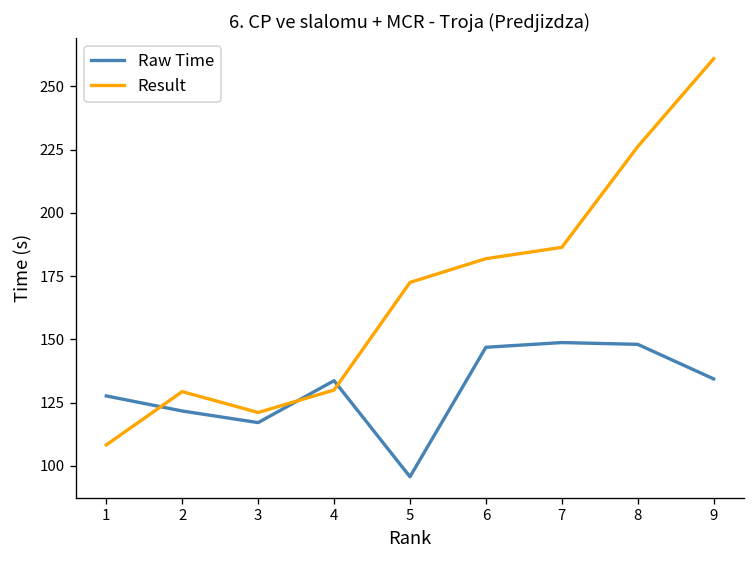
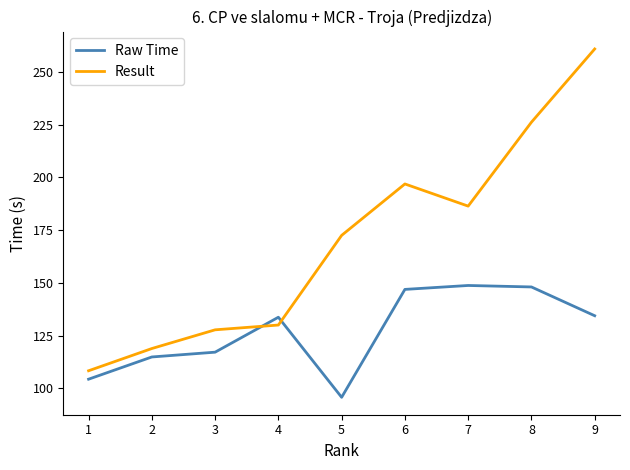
  {
    "Raw Time": {
-     "1": 128,
-     "2": 122,
+     "1": 104,
+     "2": 115,
      "3": 117,
      "4": 134,
      "5": 96,
      "6": 147,
      "7": 149,
      "8": 148,
      "9": 134
    },
    "Result": {
      "1": 108,
-     "2": 129,
-     "3": 121,
+     "2": 119,
+     "3": 128,
      "4": 130,
      "5": 173,
-     "6": 182,
+     "6": 197,
      "7": 186,
      "8": 226,
      "9": 261
    }
  }
